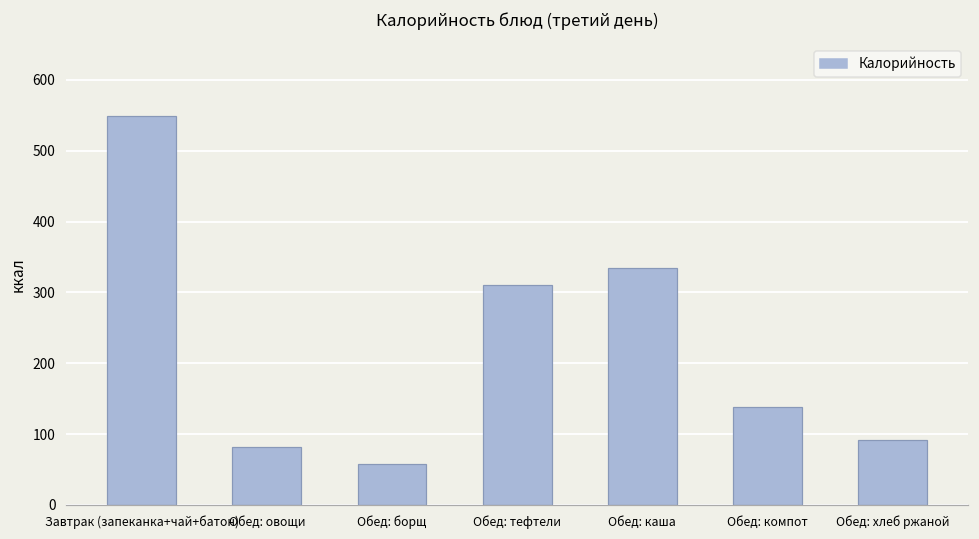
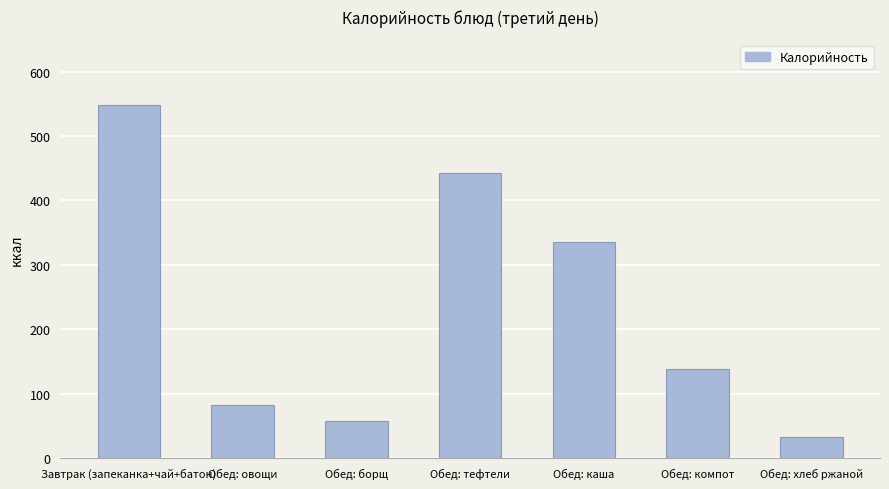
  {
    "Завтрак (запеканка+чай+батон)": 550,
    "Обед: овощи": 80,
    "Обед: борщ": 60,
-   "Обед: тефтели": 310,
+   "Обед: тефтели": 440,
    "Обед: каша": 340,
    "Обед: компот": 140,
-   "Обед: хлеб ржаной": 90
+   "Обед: хлеб ржаной": 30
  }
